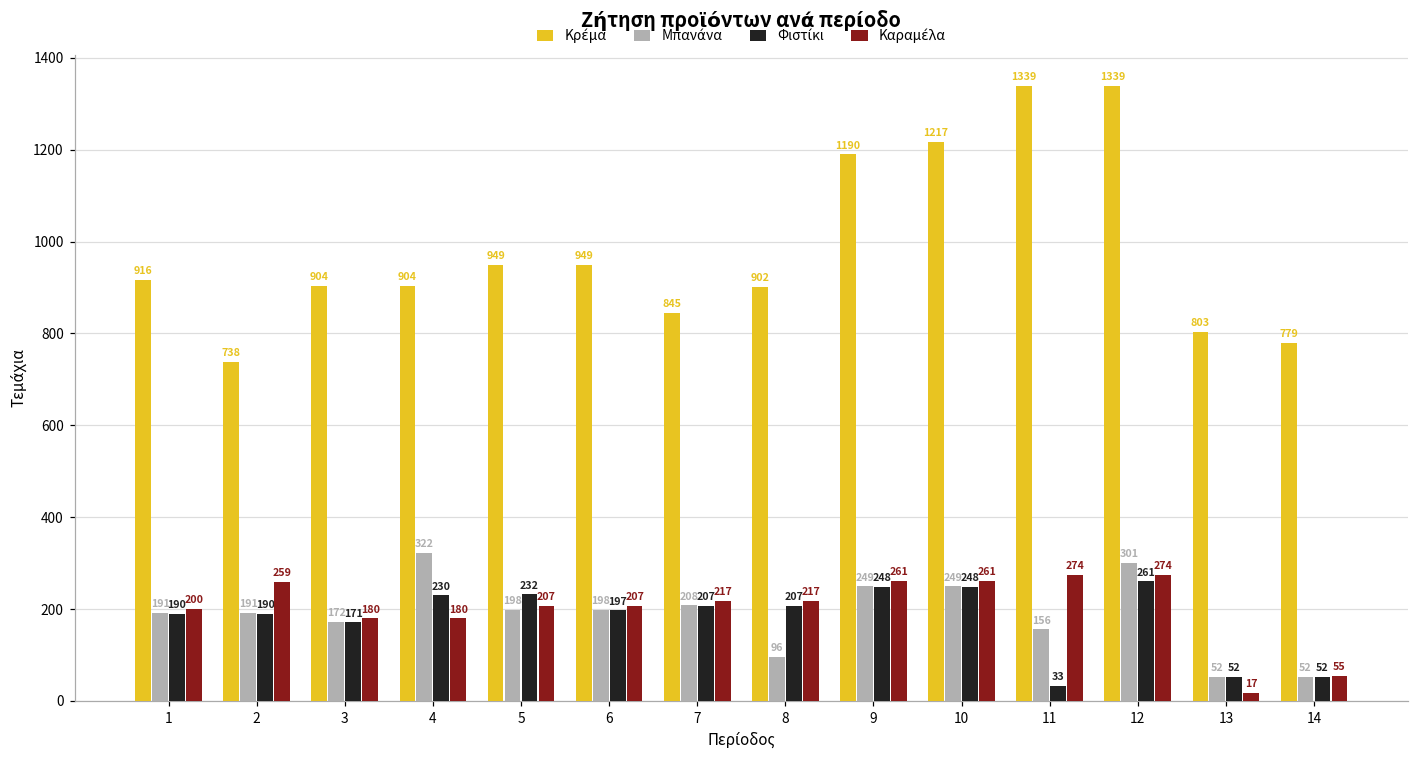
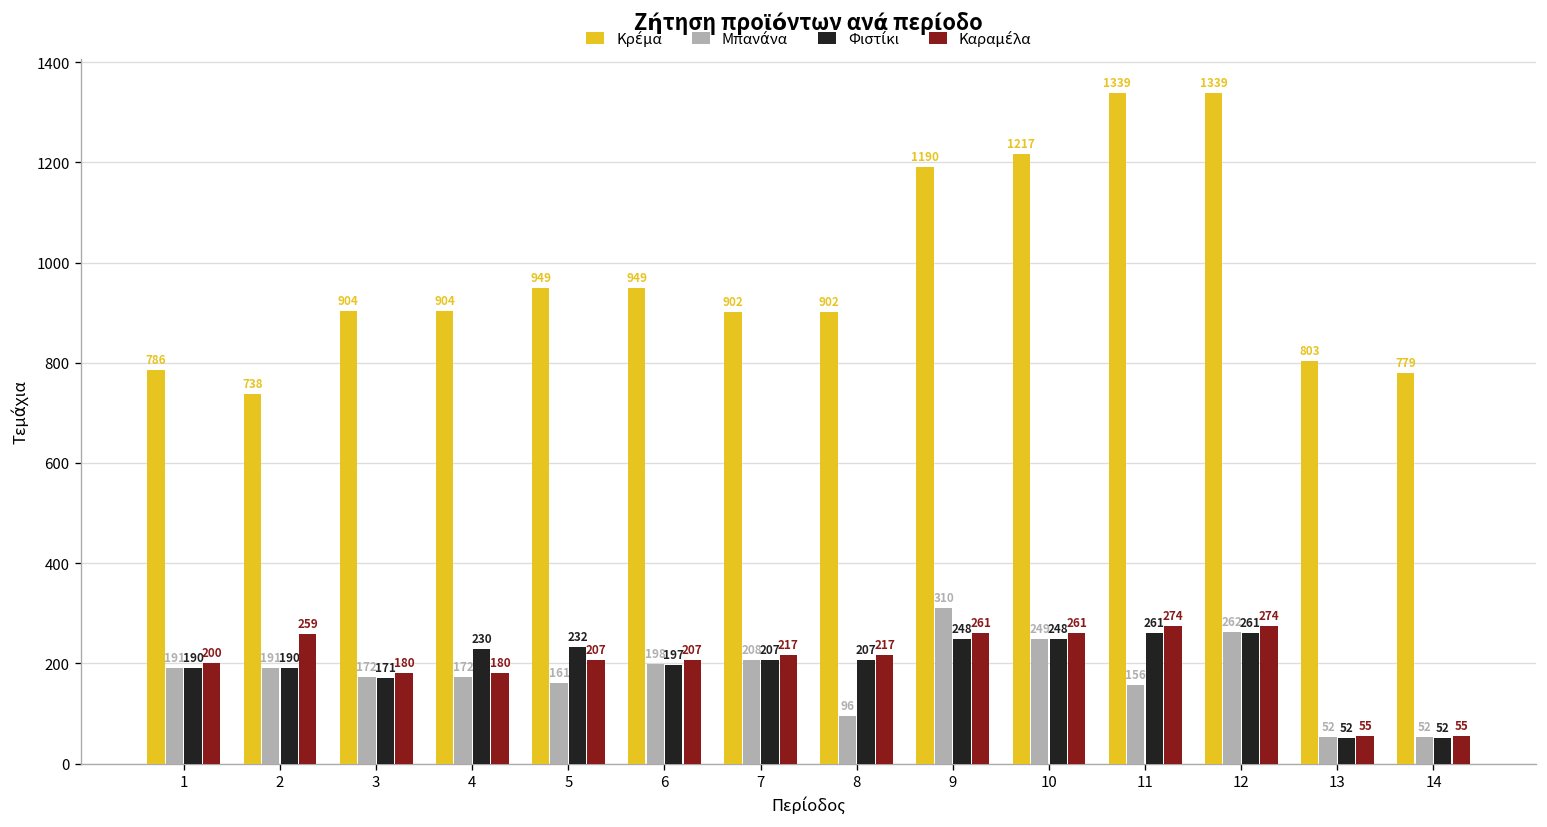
  {
    "Κρέμα": {
-     "1": 916,
+     "1": 786,
      "2": 738,
      "3": 904,
      "4": 904,
      "5": 949,
      "6": 949,
-     "7": 845,
+     "7": 902,
      "8": 902,
      "9": 1190,
      "10": 1217,
      "11": 1339,
      "12": 1339,
      "13": 803,
      "14": 779
    },
    "Μπανάνα": {
      "1": 191,
      "2": 191,
      "3": 172,
-     "4": 322,
-     "5": 198,
+     "4": 172,
+     "5": 161,
      "6": 198,
      "7": 208,
      "8": 96,
-     "9": 249,
+     "9": 310,
      "10": 249,
      "11": 156,
-     "12": 301,
+     "12": 262,
      "13": 52,
      "14": 52
    },
    "Φιστίκι": {
      "1": 190,
      "2": 190,
      "3": 171,
      "4": 230,
      "5": 232,
      "6": 197,
      "7": 207,
      "8": 207,
      "9": 248,
      "10": 248,
-     "11": 33,
+     "11": 261,
      "12": 261,
      "13": 52,
      "14": 52
    },
    "Καραμέλα": {
      "1": 200,
      "2": 259,
      "3": 180,
      "4": 180,
      "5": 207,
      "6": 207,
      "7": 217,
      "8": 217,
      "9": 261,
      "10": 261,
      "11": 274,
      "12": 274,
-     "13": 17,
+     "13": 55,
      "14": 55
    }
  }
